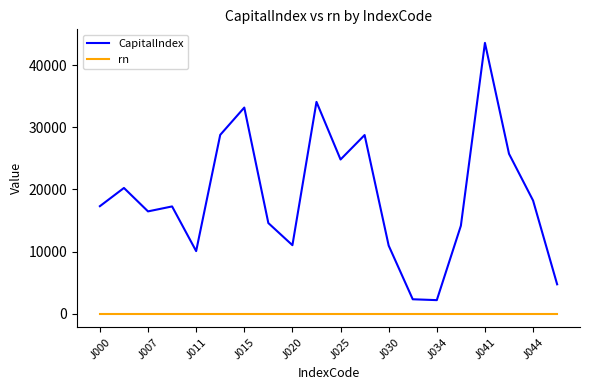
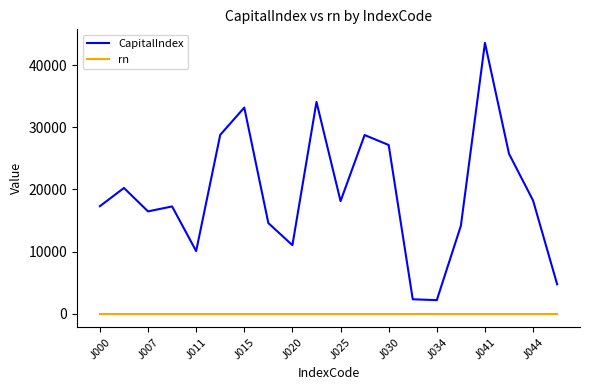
  {
    "CapitalIndex": {
      "J000": 17000,
      "J007": 16000,
      "J011": 10000,
      "J015": 33000,
      "J020": 11000,
-     "J025": 25000,
-     "J030": 11000,
+     "J025": 18000,
+     "J030": 27000,
      "J034": 2000,
      "J041": 44000,
      "J044": 18000
    },
    "rn": {
      "J000": 0,
      "J007": 0,
      "J011": 0,
      "J015": 0,
      "J020": 0,
      "J025": 0,
      "J030": 0,
      "J034": 0,
      "J041": 0,
      "J044": 0
    }
  }
